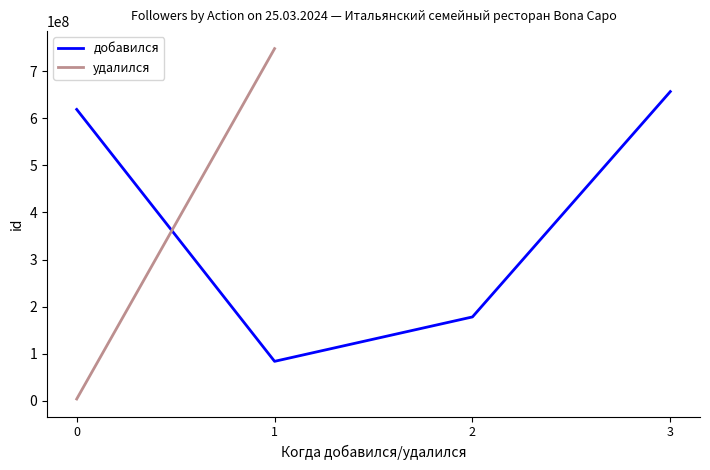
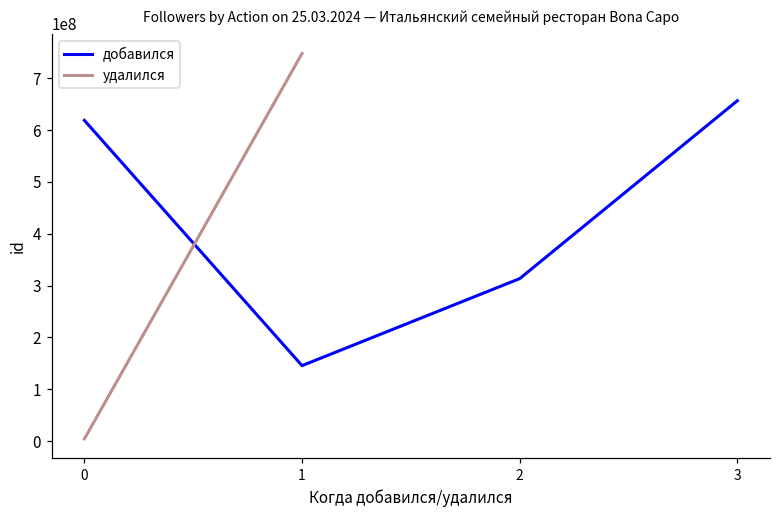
  {
    "добавился": {
      "0": 620000000,
-     "1": 80000000,
-     "2": 180000000,
+     "1": 150000000,
+     "2": 310000000,
      "3": 660000000
    },
    "удалился": {
      "0": 0,
      "1": 750000000
    }
  }
